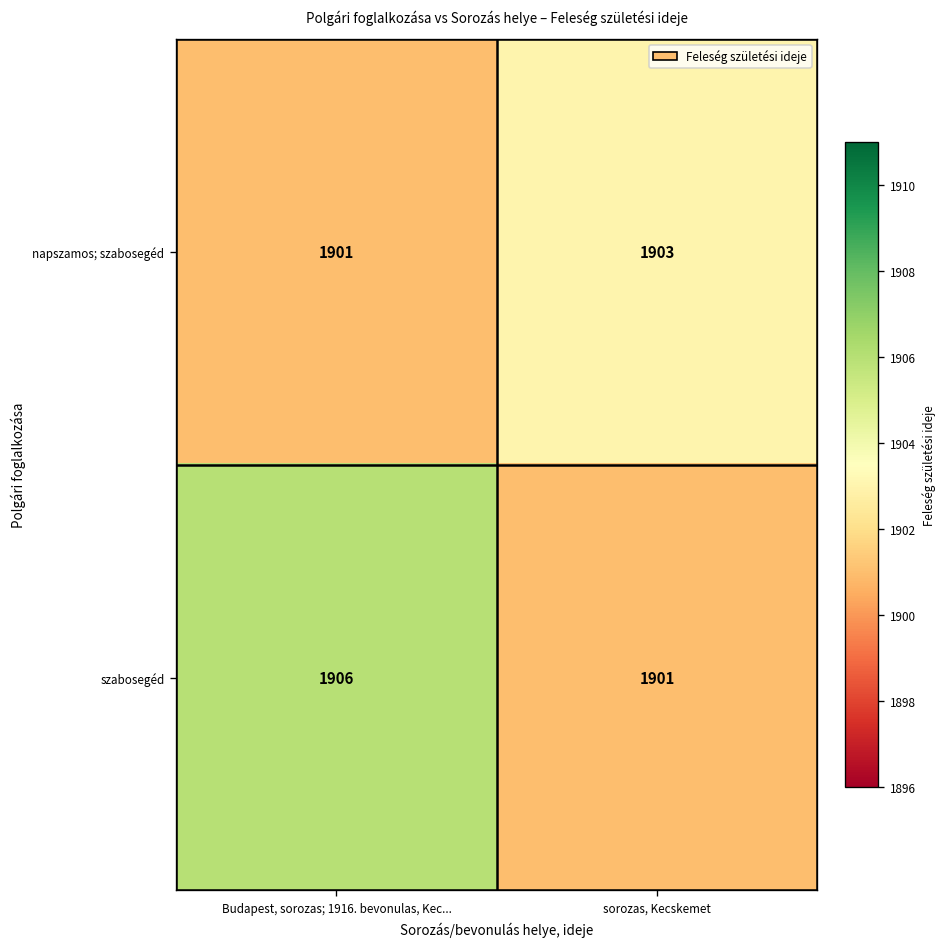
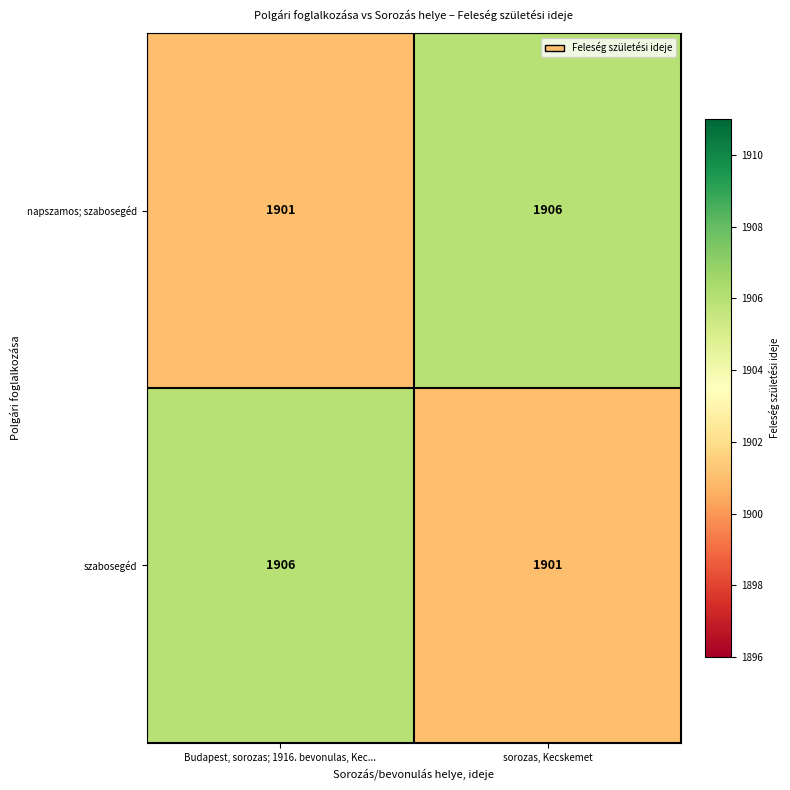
  {
    "napszamos; szabosegéd": {
      "Budapest, sorozas; 1916. bevonulas, Kec...": 1901,
-     "sorozas, Kecskemet": 1903
+     "sorozas, Kecskemet": 1906
    },
    "szabosegéd": {
      "Budapest, sorozas; 1916. bevonulas, Kec...": 1906,
      "sorozas, Kecskemet": 1901
    }
  }
